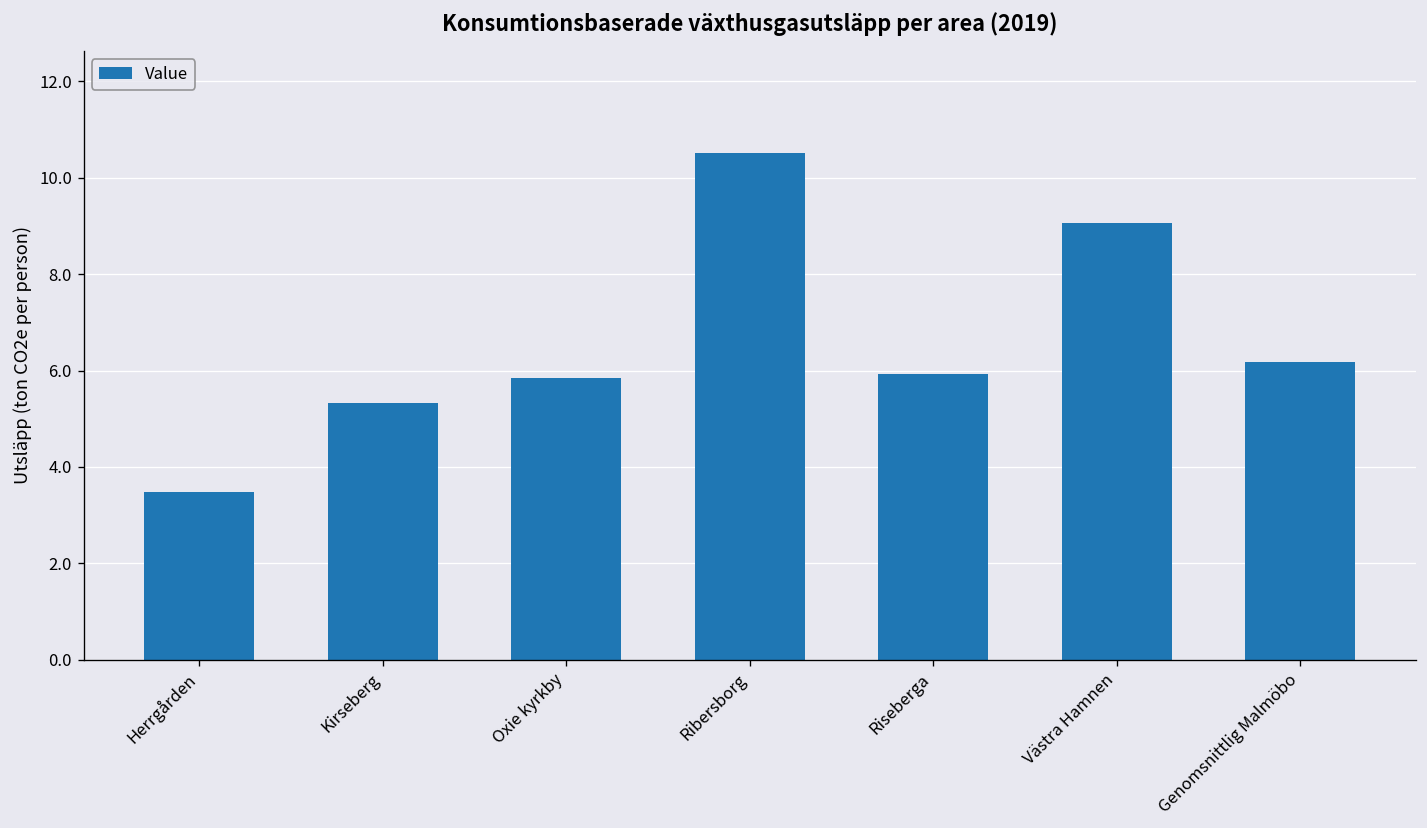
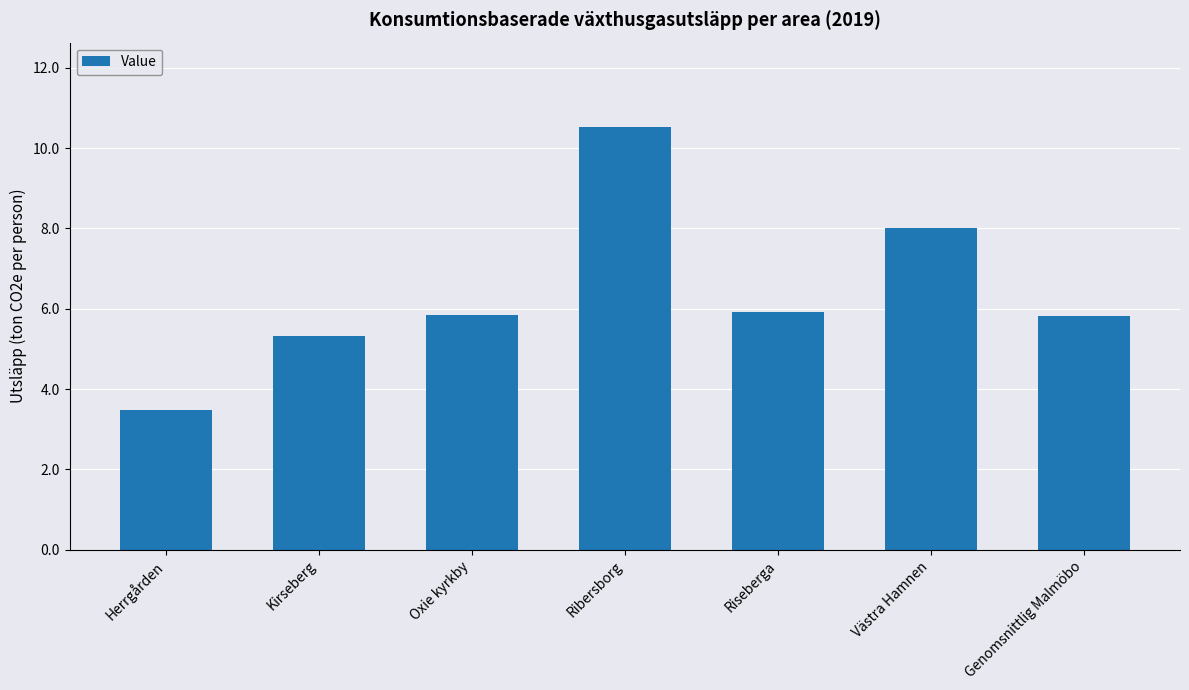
  {
    "Herrgården": 3.5,
    "Kirseberg": 5.3,
    "Oxie kyrkby": 5.9,
    "Ribersborg": 10.5,
    "Riseberga": 5.9,
-   "Västra Hamnen": 9.1,
-   "Genomsnittlig Malmöbo": 6.2
+   "Västra Hamnen": 8.0,
+   "Genomsnittlig Malmöbo": 5.8
  }
